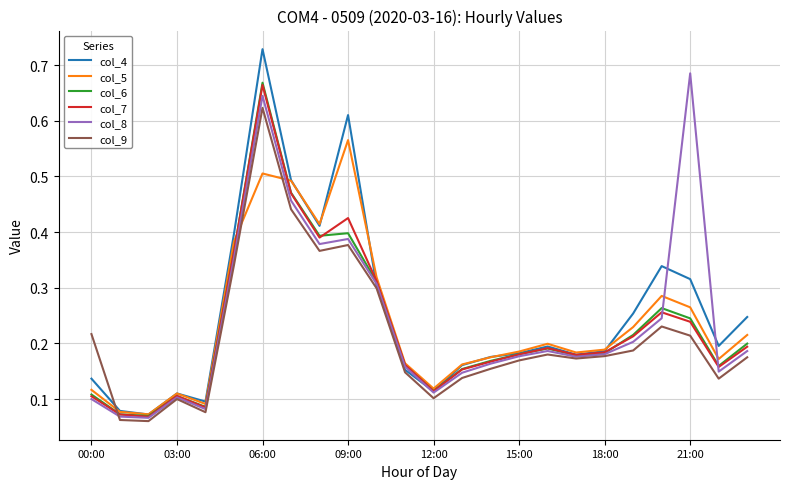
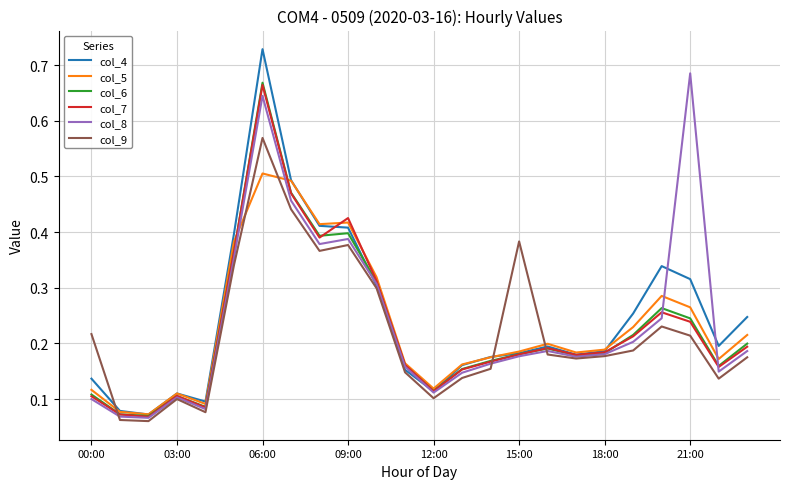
  {
    "col_4": {
      "00:00": 0.14,
      "06:00": 0.73,
-     "09:00": 0.61,
+     "09:00": 0.41,
      "21:00": 0.32
    },
    "col_5": {
      "00:00": 0.12,
      "06:00": 0.51,
-     "09:00": 0.57,
+     "09:00": 0.42,
      "21:00": 0.26
    },
    "col_6": {
      "09:00": 0.40,
      "21:00": 0.25
    },
    "col_7": {
      "09:00": 0.43,
      "21:00": 0.24
    },
    "col_8": {
      "00:00": 0.10,
      "06:00": 0.64,
      "09:00": 0.39,
      "21:00": 0.69
    },
    "col_9": {
      "00:00": 0.22,
-     "06:00": 0.62,
+     "06:00": 0.57,
      "09:00": 0.38,
      "12:00": 0.10,
-     "15:00": 0.17,
+     "15:00": 0.38,
      "21:00": 0.21
    }
  }
